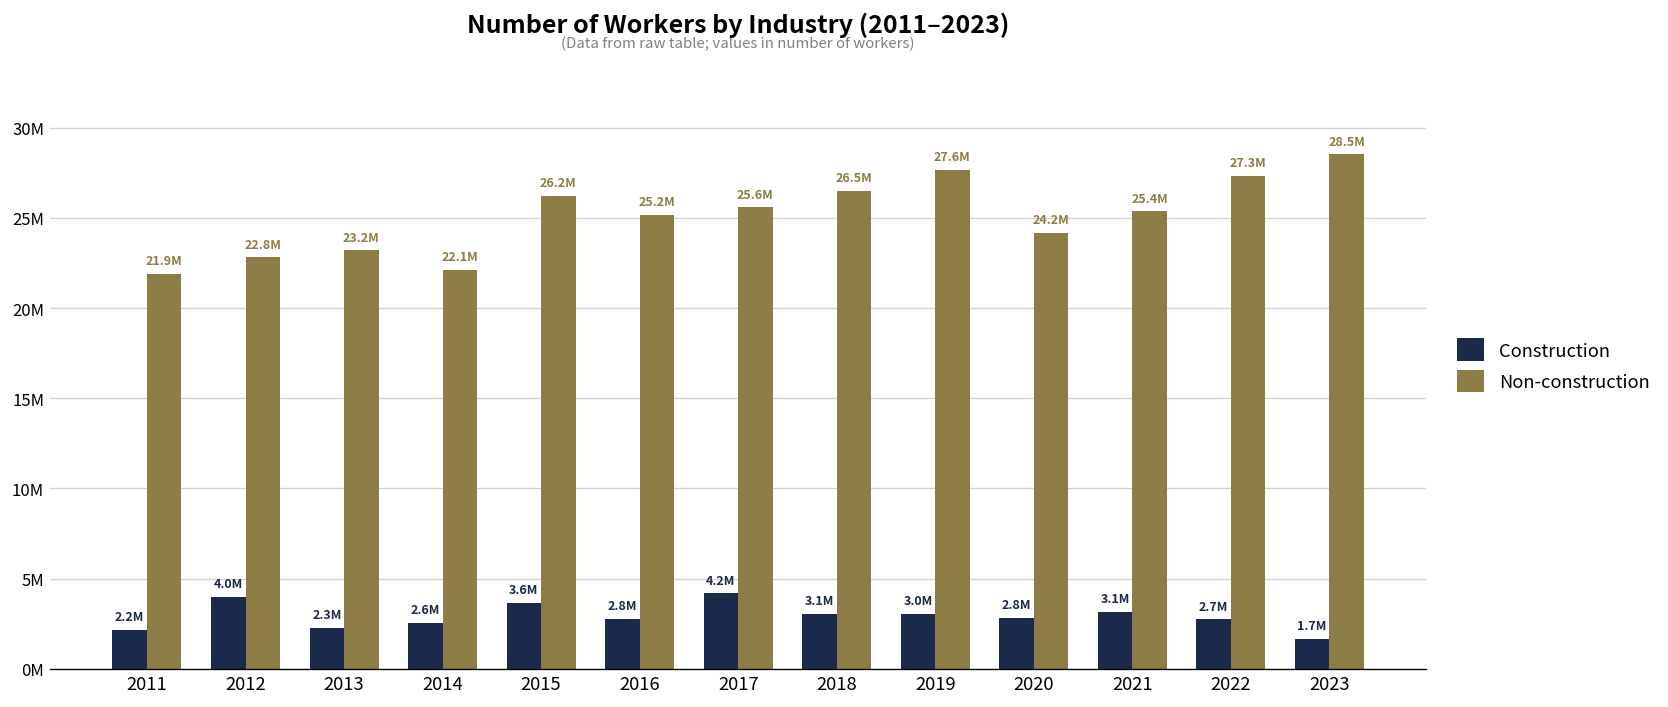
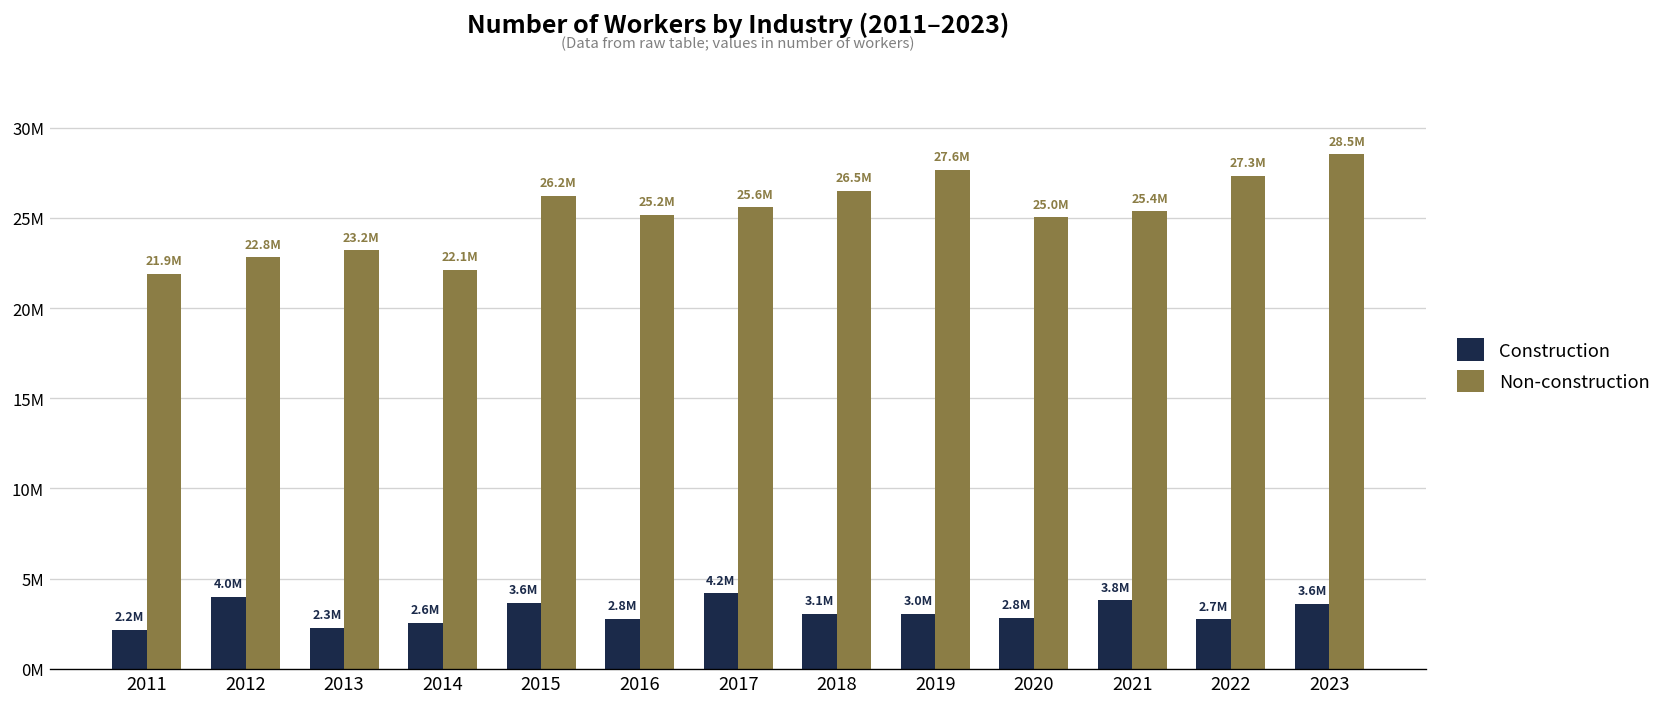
  {
    "Construction": {
      "2011": "2.2M",
      "2012": "4.0M",
      "2013": "2.3M",
      "2014": "2.6M",
      "2015": "3.6M",
      "2016": "2.8M",
      "2017": "4.2M",
      "2018": "3.1M",
      "2019": "3.0M",
      "2020": "2.8M",
-     "2021": "3.1M",
+     "2021": "3.8M",
      "2022": "2.7M",
-     "2023": "1.7M"
+     "2023": "3.6M"
    },
    "Non-construction": {
      "2011": "21.9M",
      "2012": "22.8M",
      "2013": "23.2M",
      "2014": "22.1M",
      "2015": "26.2M",
      "2016": "25.2M",
      "2017": "25.6M",
      "2018": "26.5M",
      "2019": "27.6M",
-     "2020": "24.2M",
+     "2020": "25.0M",
      "2021": "25.4M",
      "2022": "27.3M",
      "2023": "28.5M"
    }
  }
